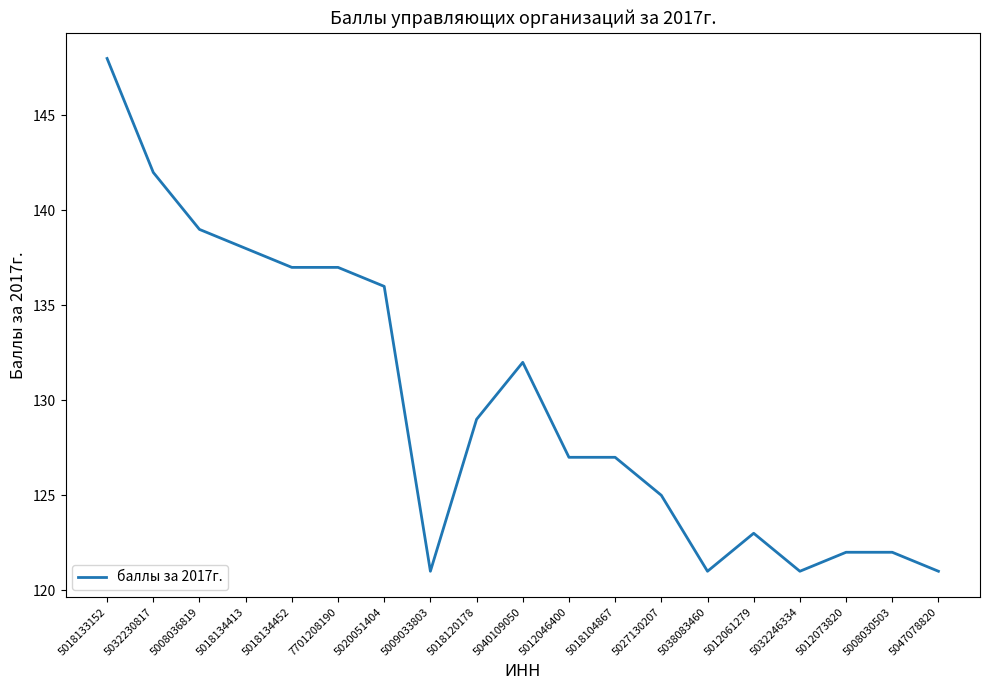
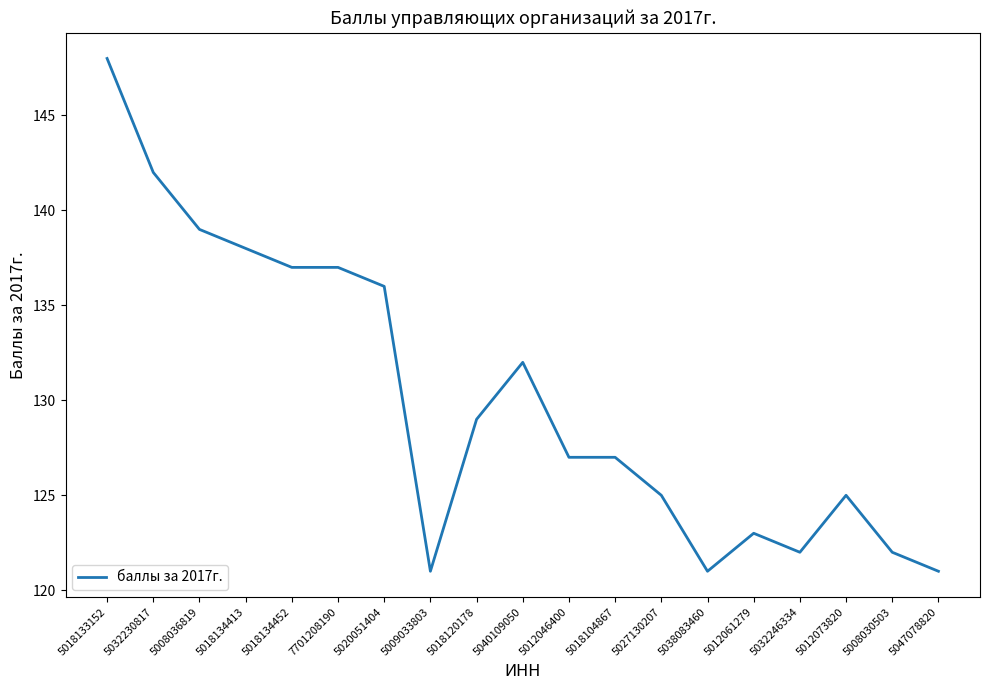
  {
    "5018133152": 148,
    "5032230817": 142,
    "5008036819": 139,
    "5018134413": 138,
    "5018134452": 137,
    "7701208190": 137,
    "5020051404": 136,
    "5009033803": 121,
    "5018120178": 129,
    "5040109050": 132,
    "5012046400": 127,
    "5018104867": 127,
    "5027130207": 125,
    "5038083460": 121,
    "5012061279": 123,
-   "5032246334": 121,
-   "5012073820": 122,
+   "5032246334": 122,
+   "5012073820": 125,
    "5008030503": 122,
    "5047078820": 121
  }
